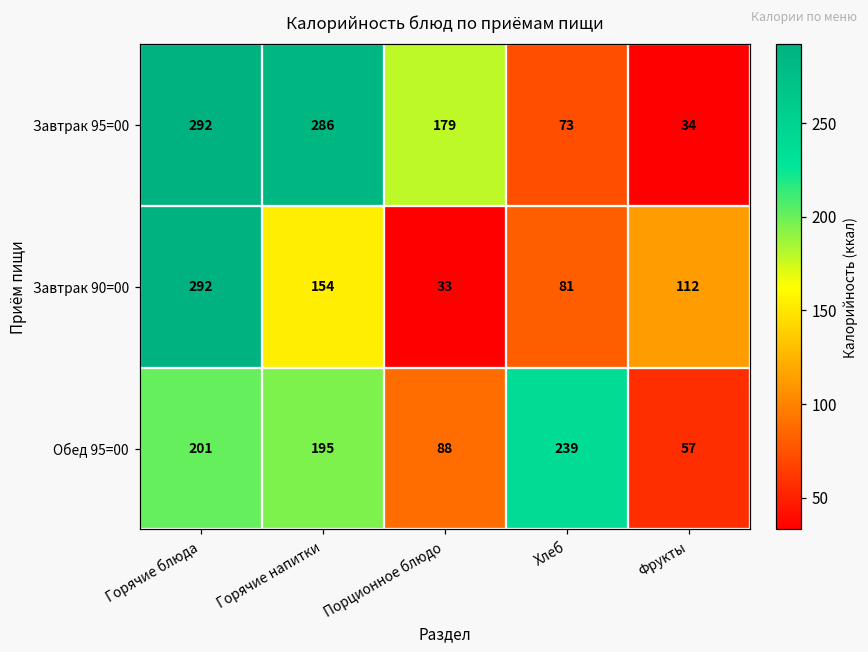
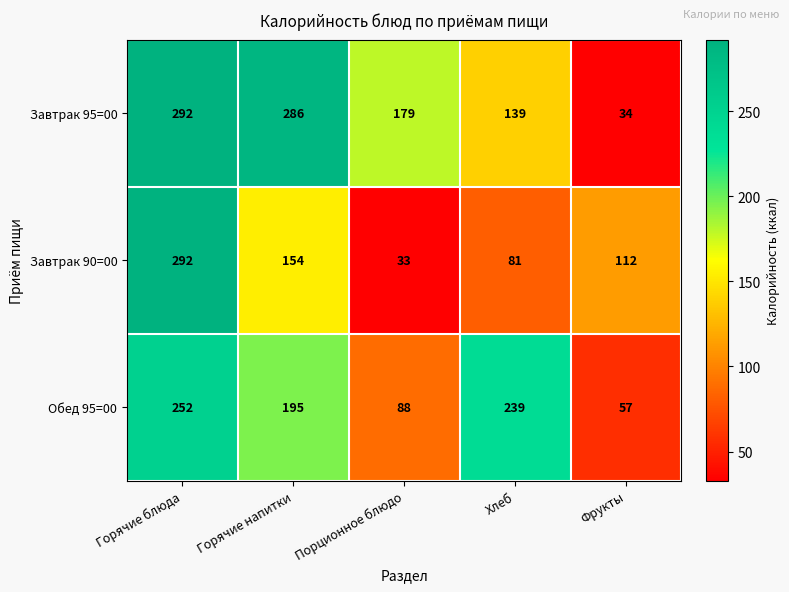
  {
    "Завтрак 95=00": {
      "Горячие блюда": 292,
      "Горячие напитки": 286,
      "Порционное блюдо": 179,
-     "Хлеб": 73,
+     "Хлеб": 139,
      "Фрукты": 34
    },
    "Завтрак 90=00": {
      "Горячие блюда": 292,
      "Горячие напитки": 154,
      "Порционное блюдо": 33,
      "Хлеб": 81,
      "Фрукты": 112
    },
    "Обед 95=00": {
-     "Горячие блюда": 201,
+     "Горячие блюда": 252,
      "Горячие напитки": 195,
      "Порционное блюдо": 88,
      "Хлеб": 239,
      "Фрукты": 57
    }
  }
